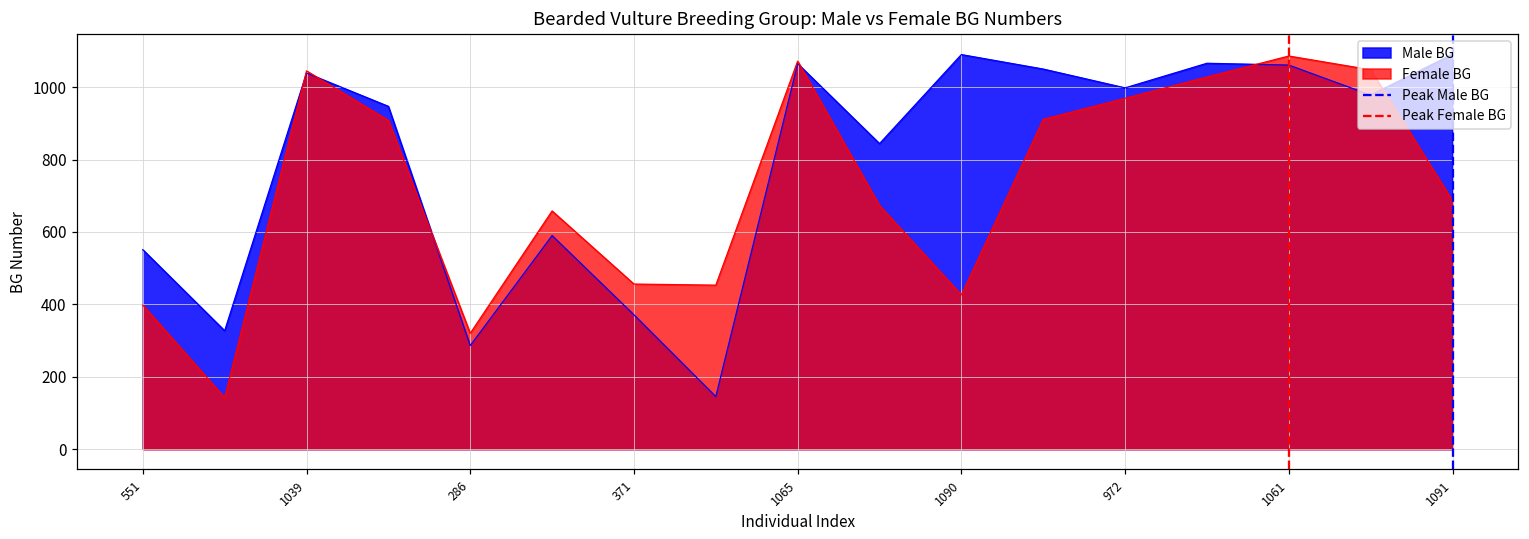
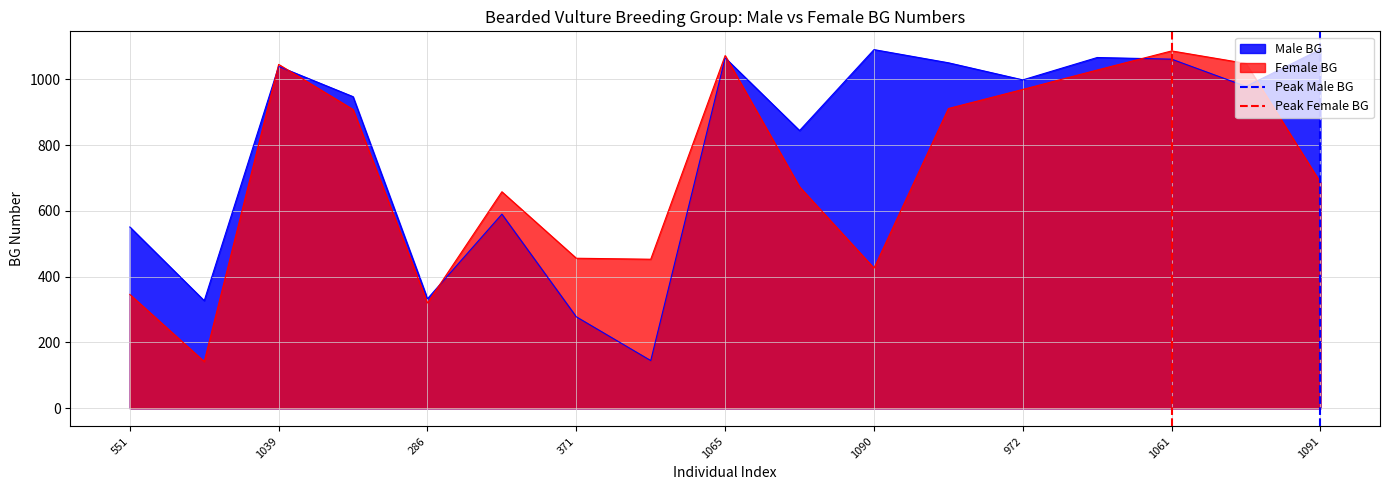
  {
    "Male BG": {
      "551": 550,
-     "286": 290,
-     "371": 370,
+     "286": 330,
+     "371": 280,
      "1090": 1090,
      "972": 1000,
      "1061": 1060
    },
    "Female BG": {
-     "551": 400,
+     "551": 350,
      "286": 320,
      "371": 460,
      "1090": 430,
      "972": 970,
      "1061": 1090,
      "1091": 690
    }
  }
